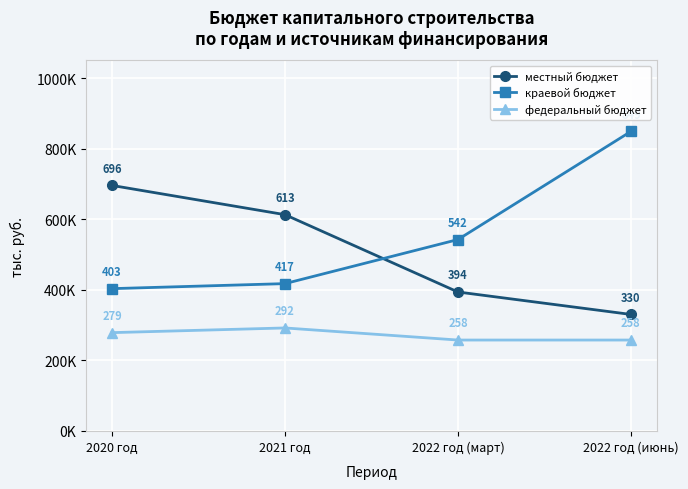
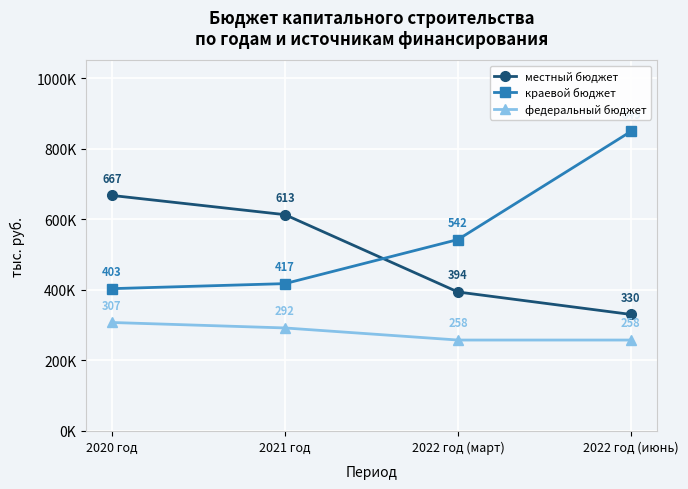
  {
    "местный бюджет": {
-     "2020 год": 696
+     "2020 год": 667
    },
    "федеральный бюджет": {
-     "2020 год": 279
+     "2020 год": 307
    }
  }
